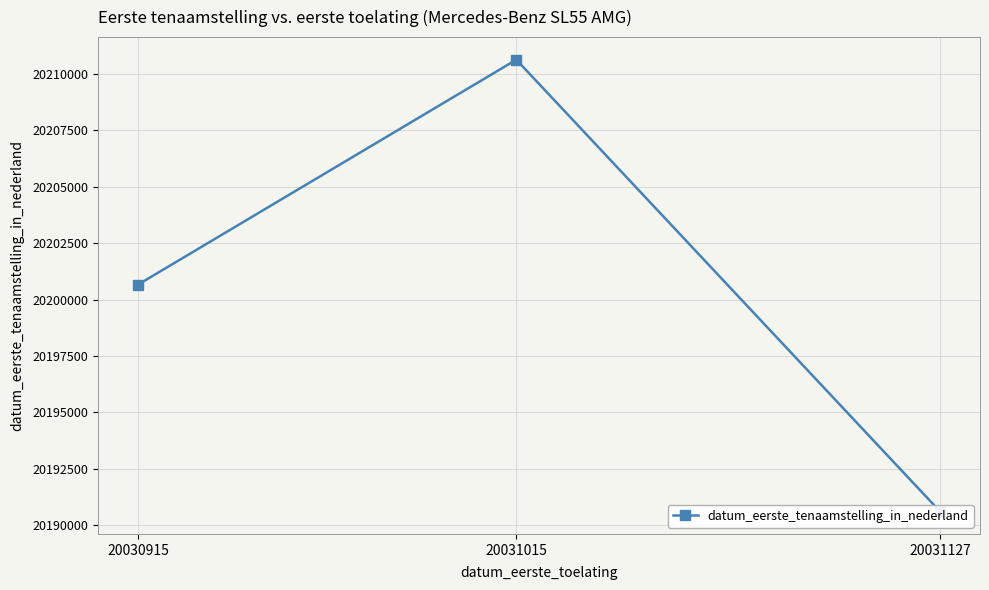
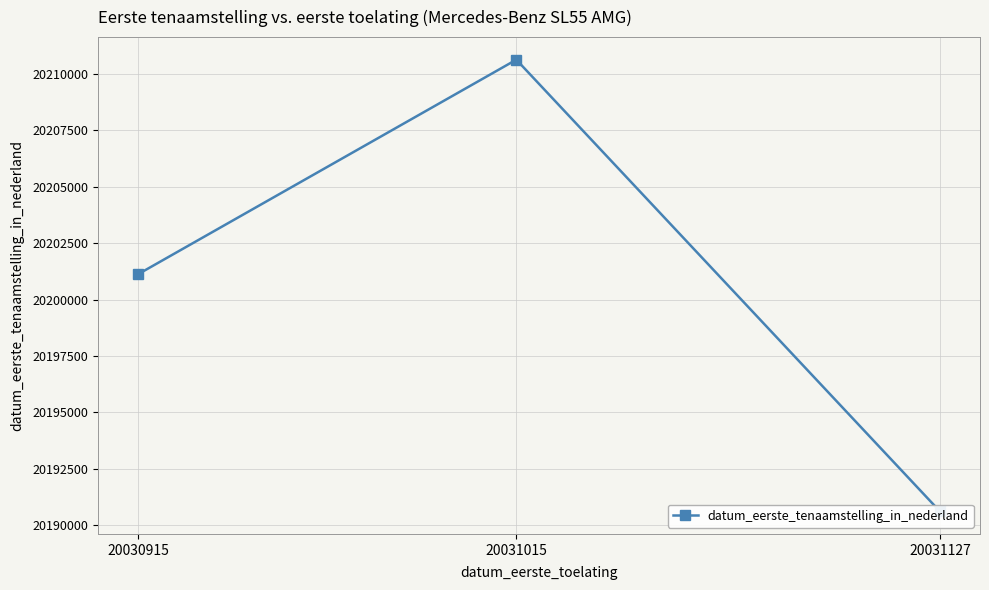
  {
-   "20030915": 20200700,
+   "20030915": 20201100,
    "20031015": 20210600
  }
